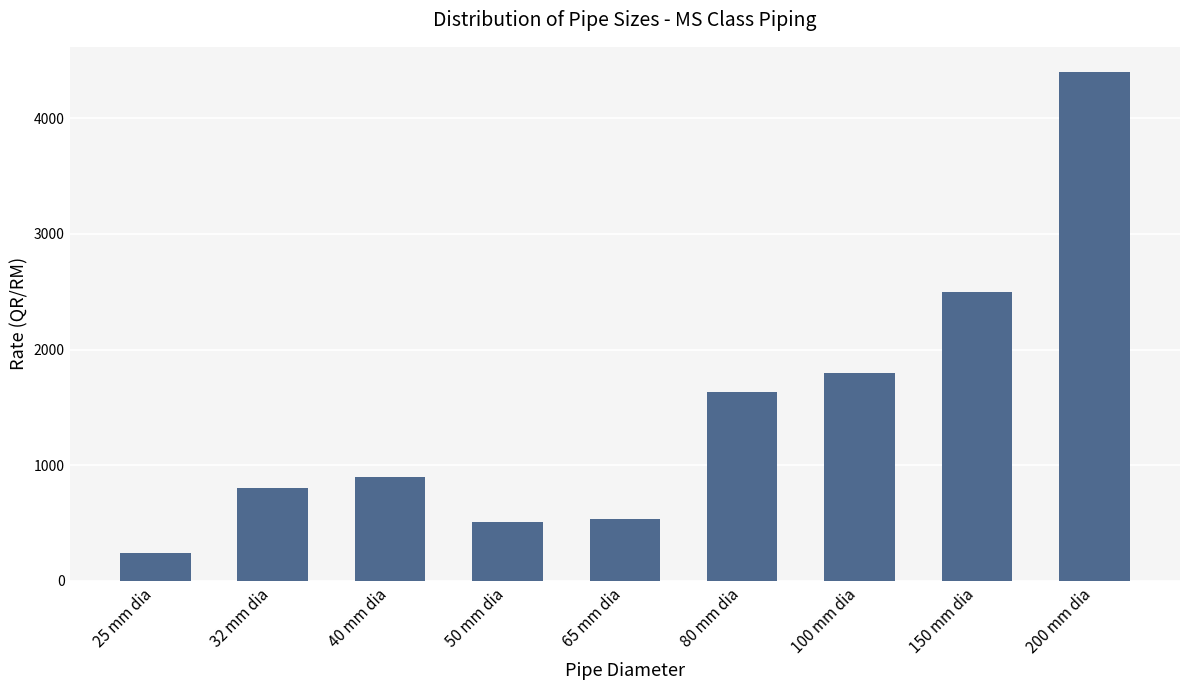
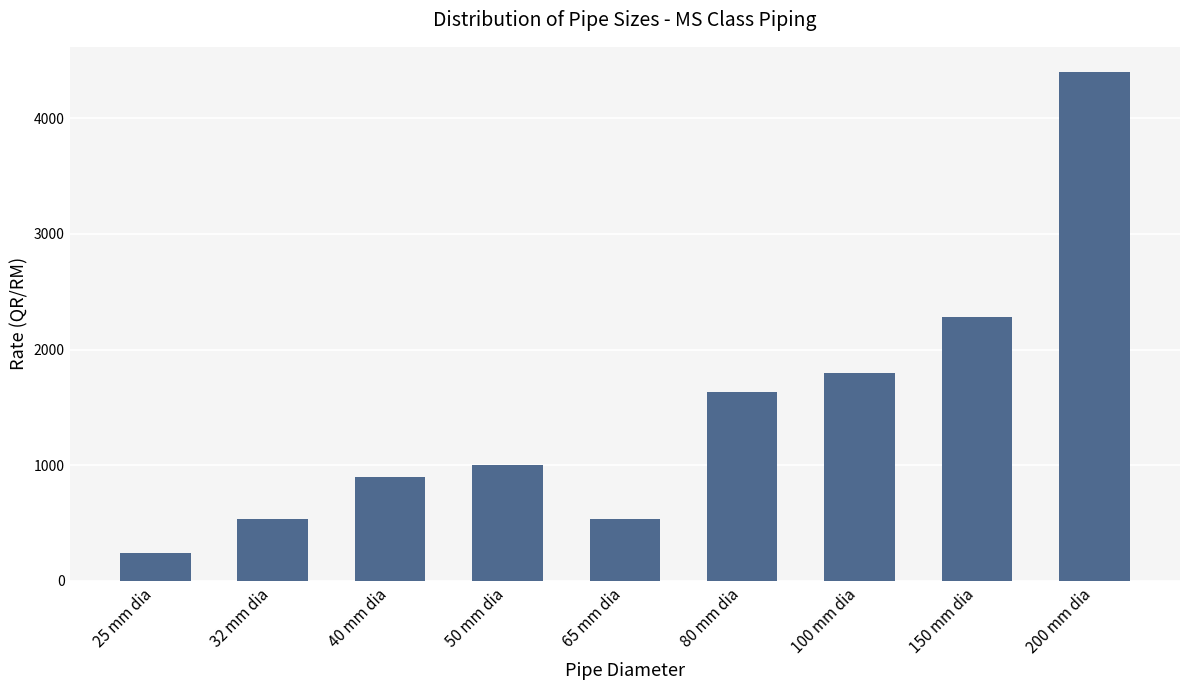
  {
    "25 mm dia": 240,
-   "32 mm dia": 800,
+   "32 mm dia": 540,
    "40 mm dia": 900,
-   "50 mm dia": 510,
+   "50 mm dia": 1000,
    "65 mm dia": 540,
    "80 mm dia": 1630,
    "100 mm dia": 1800,
-   "150 mm dia": 2500,
+   "150 mm dia": 2280,
    "200 mm dia": 4400
  }
